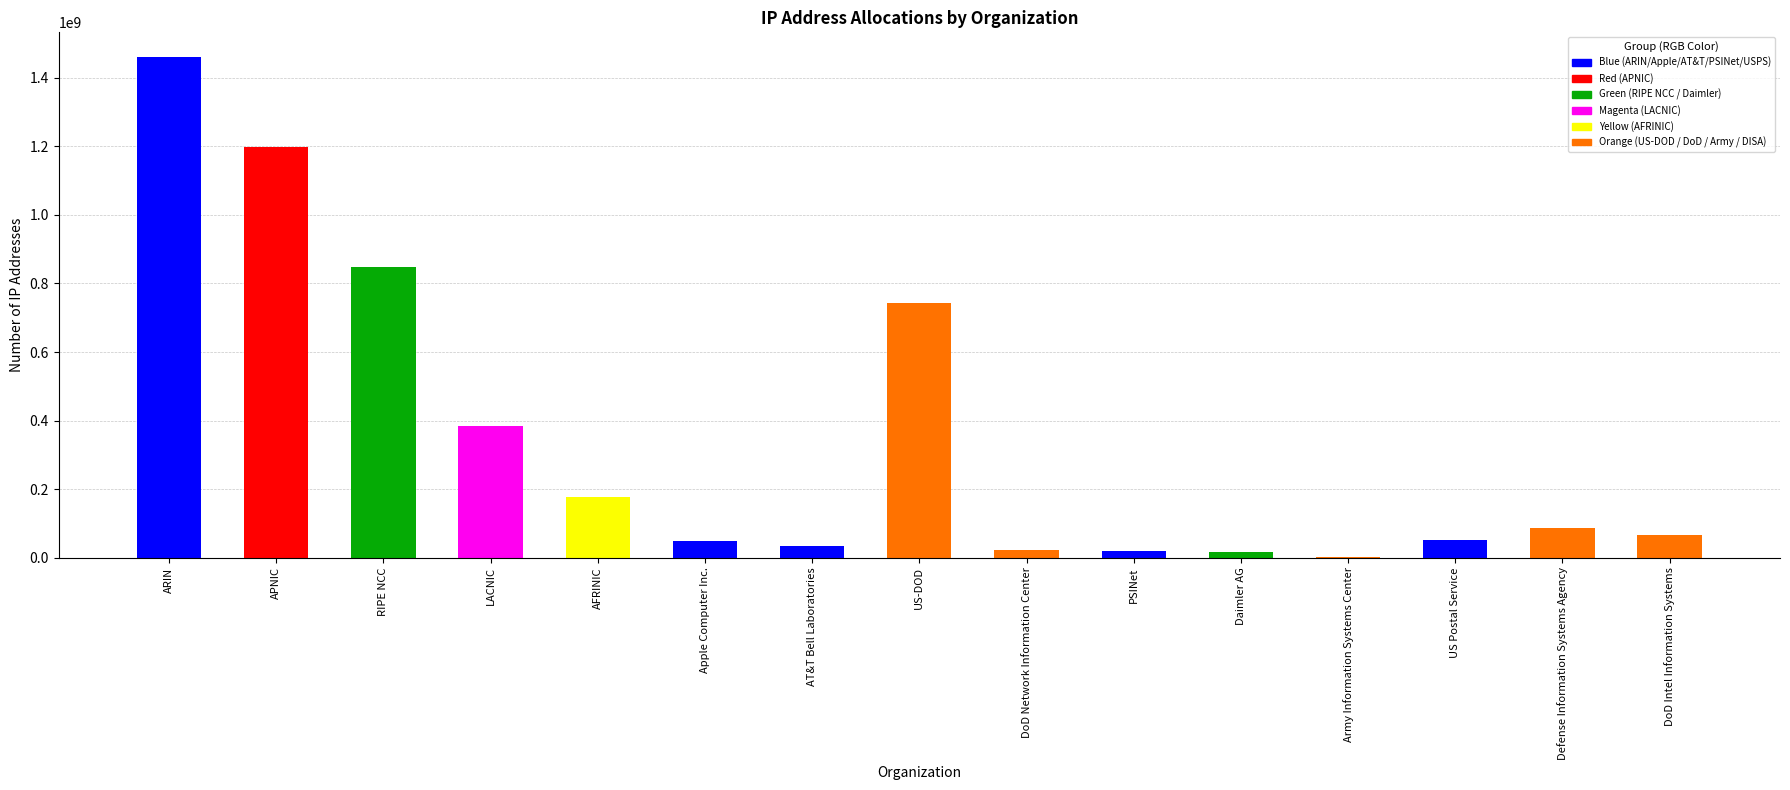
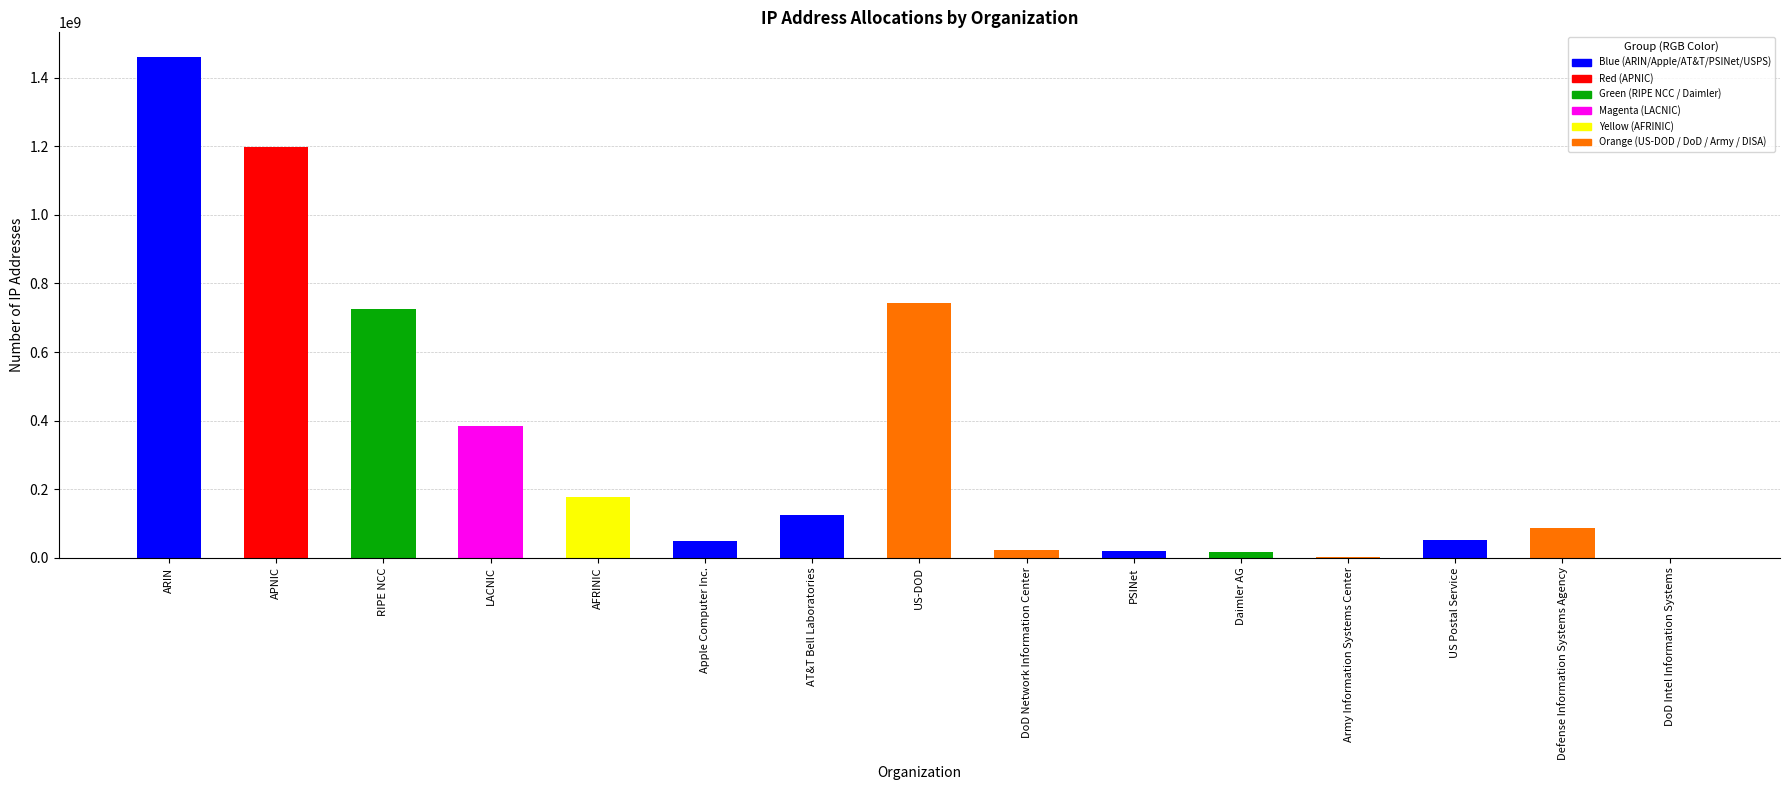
  {
    "ARIN": 1460000000,
    "APNIC": 1200000000,
-   "RIPE NCC": 850000000,
+   "RIPE NCC": 730000000,
    "LACNIC": 380000000,
    "AFRINIC": 180000000,
    "Apple Computer Inc.": 50000000,
-   "AT&T Bell Laboratories": 30000000,
+   "AT&T Bell Laboratories": 120000000,
    "US-DOD": 740000000,
    "DoD Network Information Center": 20000000,
    "PSINet": 20000000,
    "Daimler AG": 20000000,
    "US Postal Service": 50000000,
    "Defense Information Systems Agency": 90000000,
-   "DoD Intel Information Systems": 70000000
+   "DoD Intel Information Systems": 0
  }
